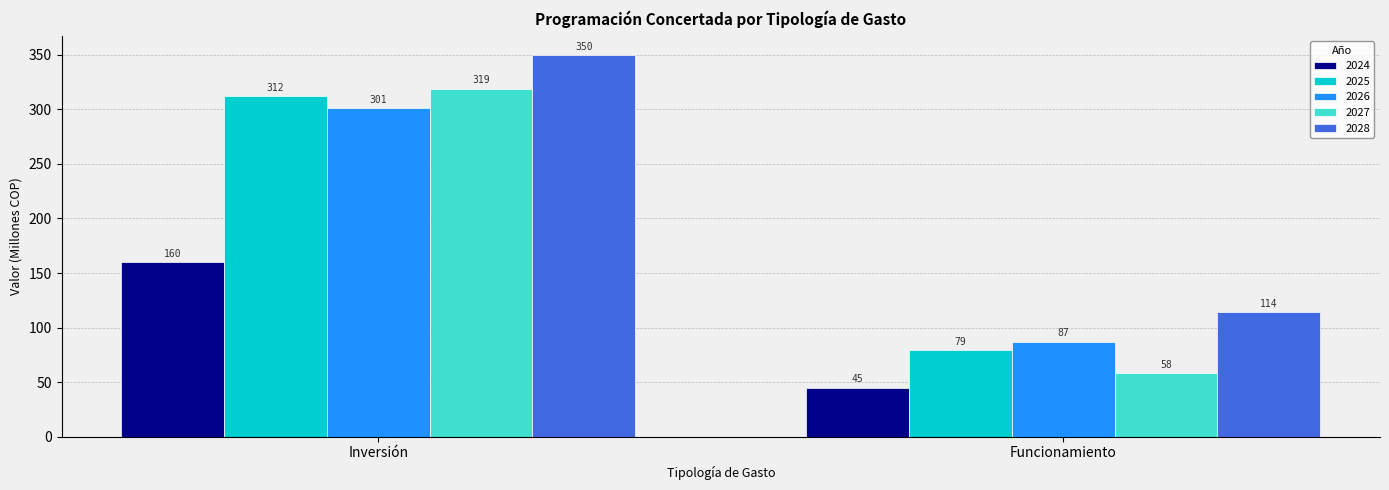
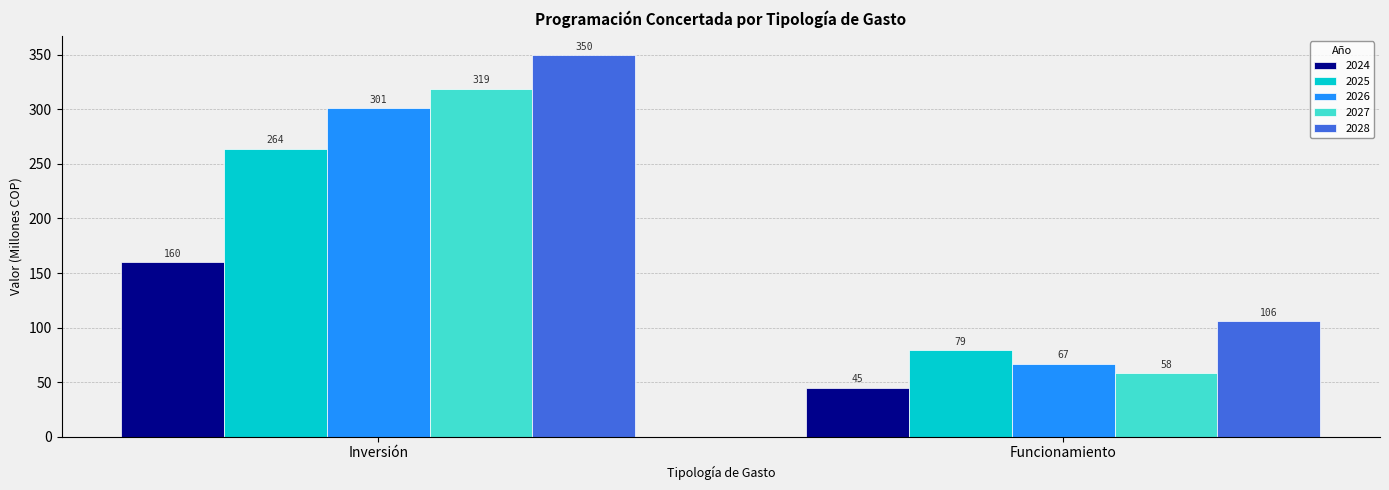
  {
    "2024": {
      "Inversión": 160,
      "Funcionamiento": 45
    },
    "2025": {
-     "Inversión": 312,
+     "Inversión": 264,
      "Funcionamiento": 79
    },
    "2026": {
      "Inversión": 301,
-     "Funcionamiento": 87
+     "Funcionamiento": 67
    },
    "2027": {
      "Inversión": 319,
      "Funcionamiento": 58
    },
    "2028": {
      "Inversión": 350,
-     "Funcionamiento": 114
+     "Funcionamiento": 106
    }
  }
